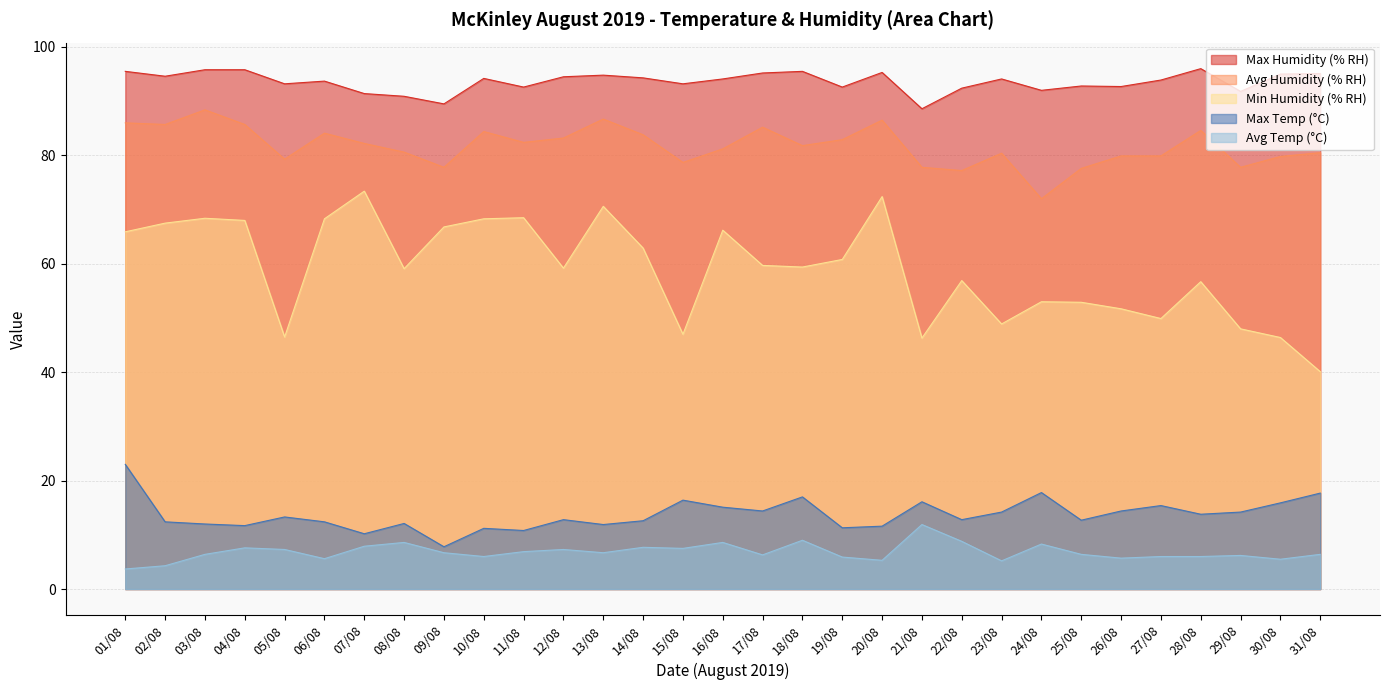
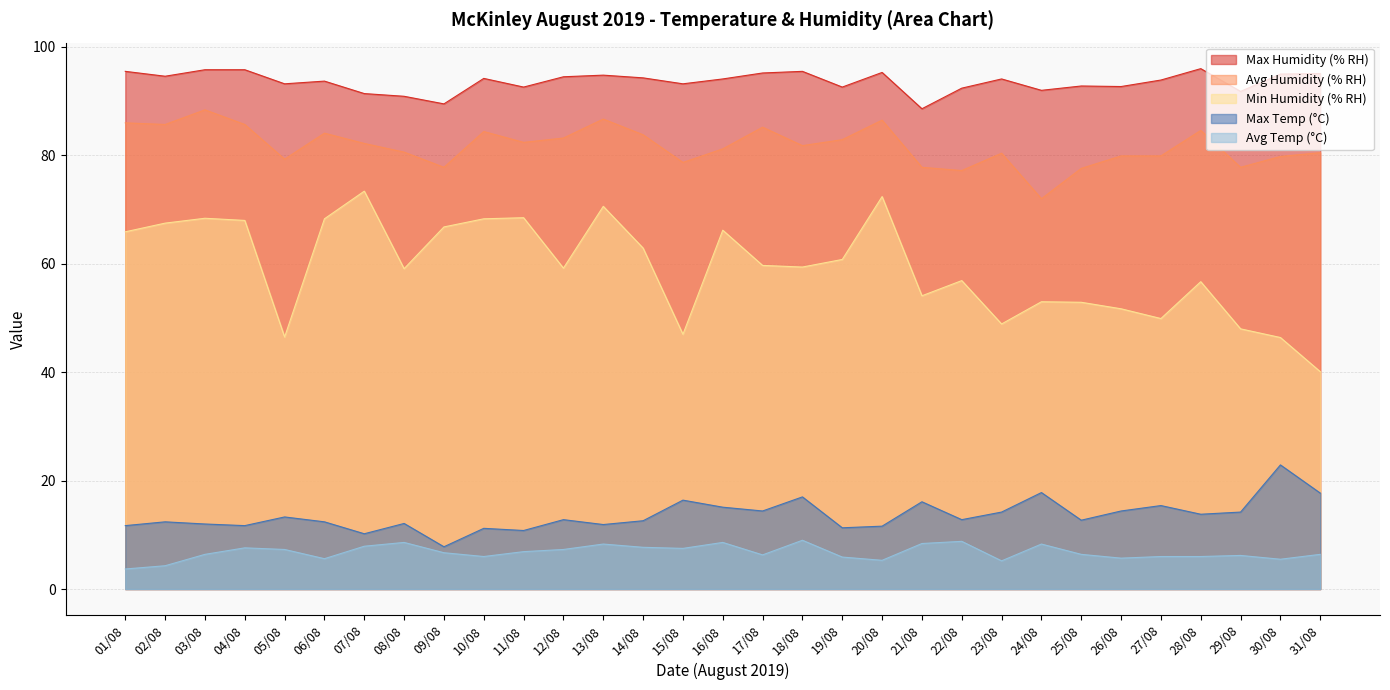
  {
    "Max Humidity (% RH)": {
      "01/08": 96,
      "02/08": 95,
      "03/08": 96,
      "04/08": 96,
      "05/08": 93,
      "06/08": 94,
      "07/08": 91,
      "08/08": 91,
      "09/08": 90,
      "10/08": 94,
      "11/08": 93,
      "12/08": 95,
      "13/08": 95,
      "14/08": 94,
      "15/08": 93,
      "16/08": 94,
      "17/08": 95,
      "18/08": 96,
      "19/08": 93,
      "20/08": 95,
      "21/08": 89,
      "22/08": 92,
      "23/08": 94,
      "24/08": 92,
      "25/08": 93,
      "26/08": 93,
      "27/08": 94,
      "28/08": 96
    },
    "Avg Humidity (% RH)": {
      "01/08": 86,
      "02/08": 86,
      "03/08": 88,
      "04/08": 86,
      "05/08": 79,
      "06/08": 84,
      "07/08": 82,
      "08/08": 81,
      "09/08": 78,
      "10/08": 84,
      "11/08": 82,
      "12/08": 83,
      "13/08": 87,
      "14/08": 84,
      "15/08": 79,
      "16/08": 81,
      "17/08": 85,
      "18/08": 82,
      "19/08": 83,
      "20/08": 87,
      "21/08": 78,
      "22/08": 77,
      "23/08": 80,
      "24/08": 72,
      "25/08": 78,
      "26/08": 80,
      "27/08": 80,
      "28/08": 85,
      "29/08": 78,
      "30/08": 80,
      "31/08": 81
    },
    "Min Humidity (% RH)": {
      "01/08": 66,
      "02/08": 68,
      "03/08": 68,
      "04/08": 68,
      "05/08": 47,
      "06/08": 68,
      "07/08": 73,
      "08/08": 59,
      "09/08": 67,
      "10/08": 68,
      "11/08": 69,
      "12/08": 59,
      "13/08": 71,
      "14/08": 63,
      "15/08": 47,
      "16/08": 66,
      "17/08": 60,
      "18/08": 59,
      "19/08": 61,
      "20/08": 72,
-     "21/08": 46,
+     "21/08": 54,
      "22/08": 57,
      "23/08": 49,
      "24/08": 53,
      "25/08": 53,
      "26/08": 52,
      "27/08": 50,
      "28/08": 57,
      "29/08": 48,
      "30/08": 46,
      "31/08": 40
    },
    "Max Temp (°C)": {
-     "01/08": 23,
+     "01/08": 12,
      "02/08": 12,
      "03/08": 12,
      "04/08": 12,
      "05/08": 13,
      "06/08": 12,
      "07/08": 10,
      "08/08": 12,
      "09/08": 8,
      "10/08": 11,
      "11/08": 11,
      "12/08": 13,
      "13/08": 12,
      "14/08": 13,
      "15/08": 16,
      "16/08": 15,
      "17/08": 14,
      "18/08": 17,
      "19/08": 11,
      "20/08": 12,
      "21/08": 16,
      "22/08": 13,
      "23/08": 14,
      "24/08": 18,
      "25/08": 13,
      "26/08": 14,
      "27/08": 15,
      "28/08": 14,
      "29/08": 14,
-     "30/08": 16,
+     "30/08": 23,
      "31/08": 18
    },
    "Avg Temp (°C)": {
      "01/08": 4,
      "02/08": 4,
      "03/08": 6,
      "04/08": 8,
      "05/08": 7,
      "06/08": 6,
      "07/08": 8,
      "08/08": 9,
      "09/08": 7,
      "10/08": 6,
      "11/08": 7,
      "12/08": 7,
-     "13/08": 7,
+     "13/08": 8,
      "14/08": 8,
      "15/08": 8,
      "16/08": 9,
      "17/08": 6,
      "18/08": 9,
      "19/08": 6,
      "20/08": 5,
-     "21/08": 12,
+     "21/08": 8,
      "22/08": 9,
      "23/08": 5,
      "24/08": 8,
      "25/08": 6,
      "26/08": 6,
      "27/08": 6,
      "28/08": 6,
      "29/08": 6,
      "30/08": 6,
      "31/08": 6
    }
  }
